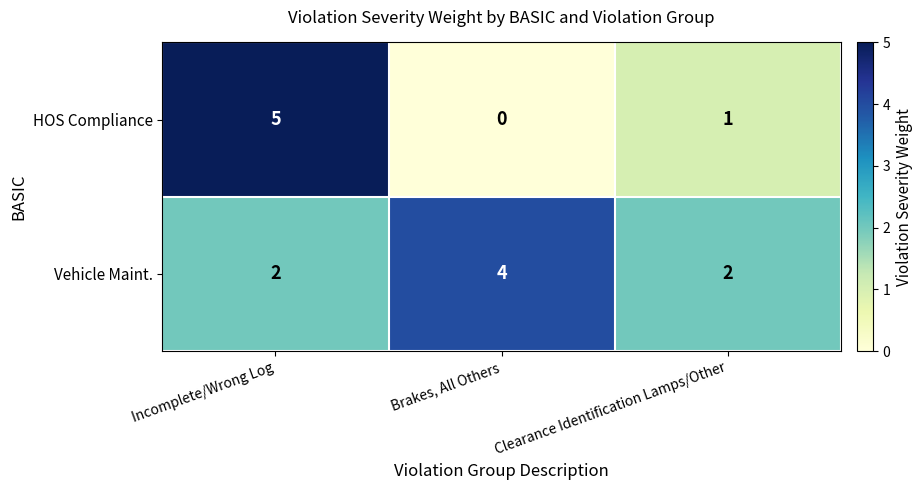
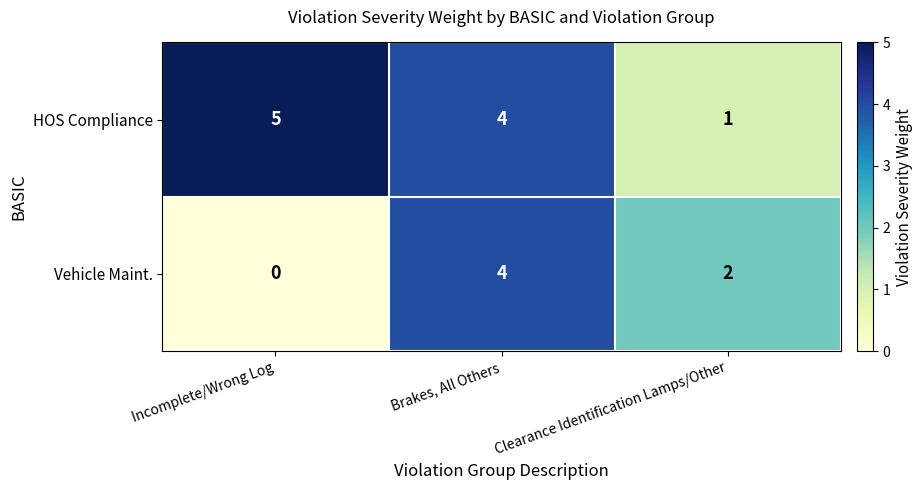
  {
    "HOS Compliance": {
      "Incomplete/Wrong Log": 5,
-     "Brakes, All Others": 0,
+     "Brakes, All Others": 4,
      "Clearance Identification Lamps/Other": 1
    },
    "Vehicle Maint.": {
-     "Incomplete/Wrong Log": 2,
+     "Incomplete/Wrong Log": 0,
      "Brakes, All Others": 4,
      "Clearance Identification Lamps/Other": 2
    }
  }
